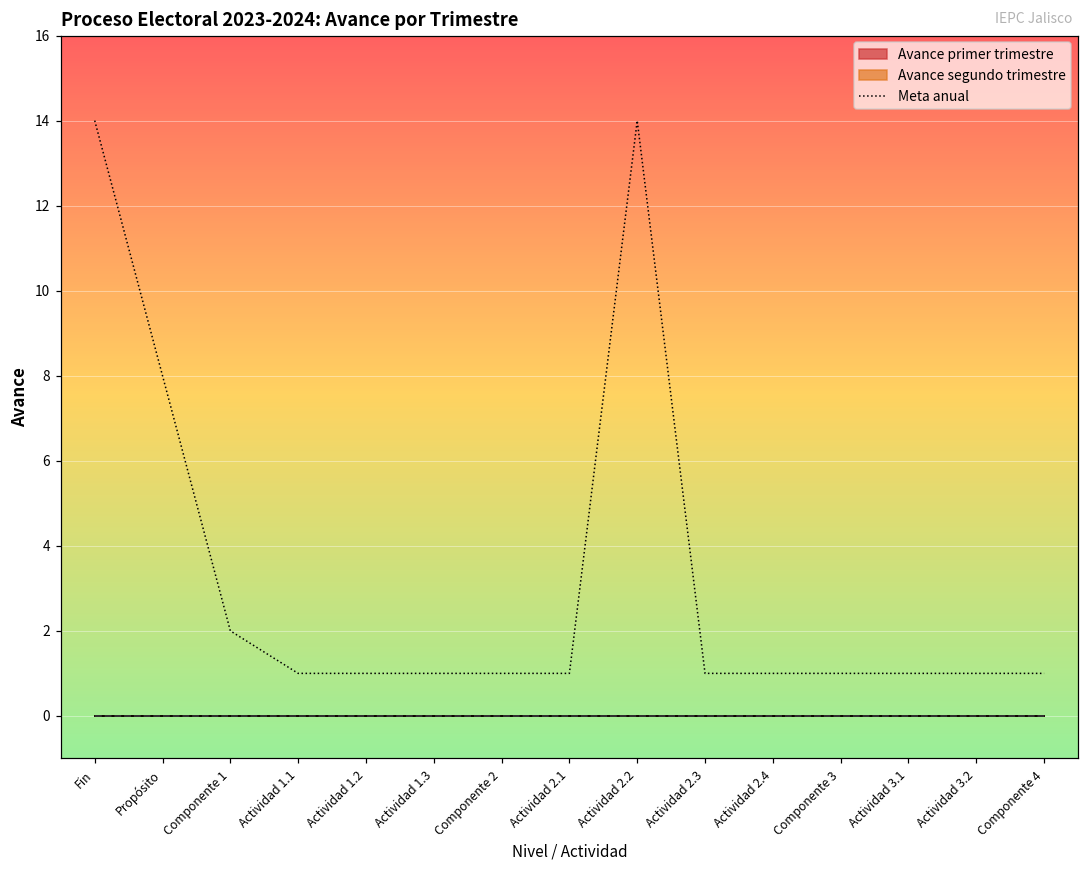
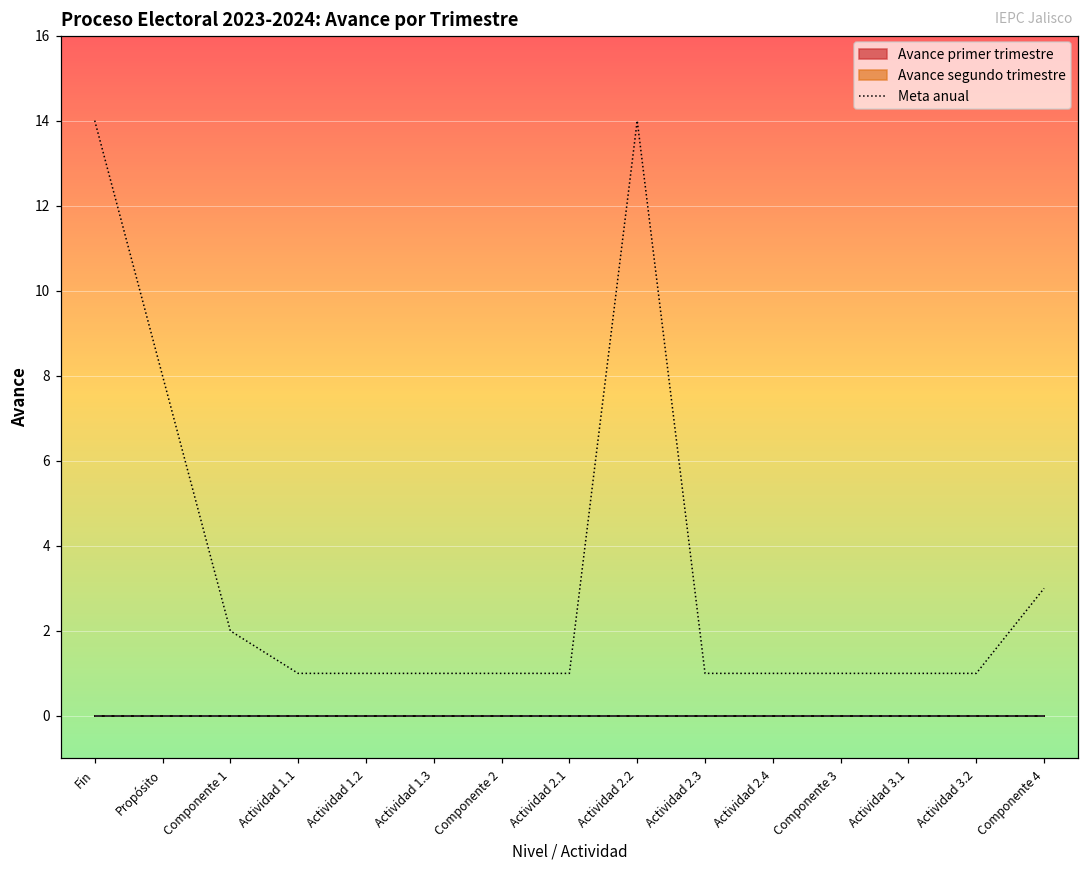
  {
    "Avance segundo trimestre": {
      "Fin": 0,
      "Propósito": 0,
      "Componente 1": 0,
      "Actividad 1.1": 0,
      "Actividad 1.2": 0,
      "Actividad 1.3": 0,
      "Componente 2": 0,
      "Actividad 2.1": 0,
      "Actividad 2.2": 0,
      "Actividad 2.3": 0,
      "Actividad 2.4": 0,
      "Componente 3": 0,
      "Actividad 3.1": 0,
      "Actividad 3.2": 0,
      "Componente 4": 0
    },
    "Meta anual": {
      "Fin": 14,
      "Propósito": 8,
      "Componente 1": 2,
      "Actividad 1.1": 1,
      "Actividad 1.2": 1,
      "Actividad 1.3": 1,
      "Componente 2": 1,
      "Actividad 2.1": 1,
      "Actividad 2.2": 14,
      "Actividad 2.3": 1,
      "Actividad 2.4": 1,
      "Componente 3": 1,
      "Actividad 3.1": 1,
      "Actividad 3.2": 1,
-     "Componente 4": 1
+     "Componente 4": 3
    }
  }
